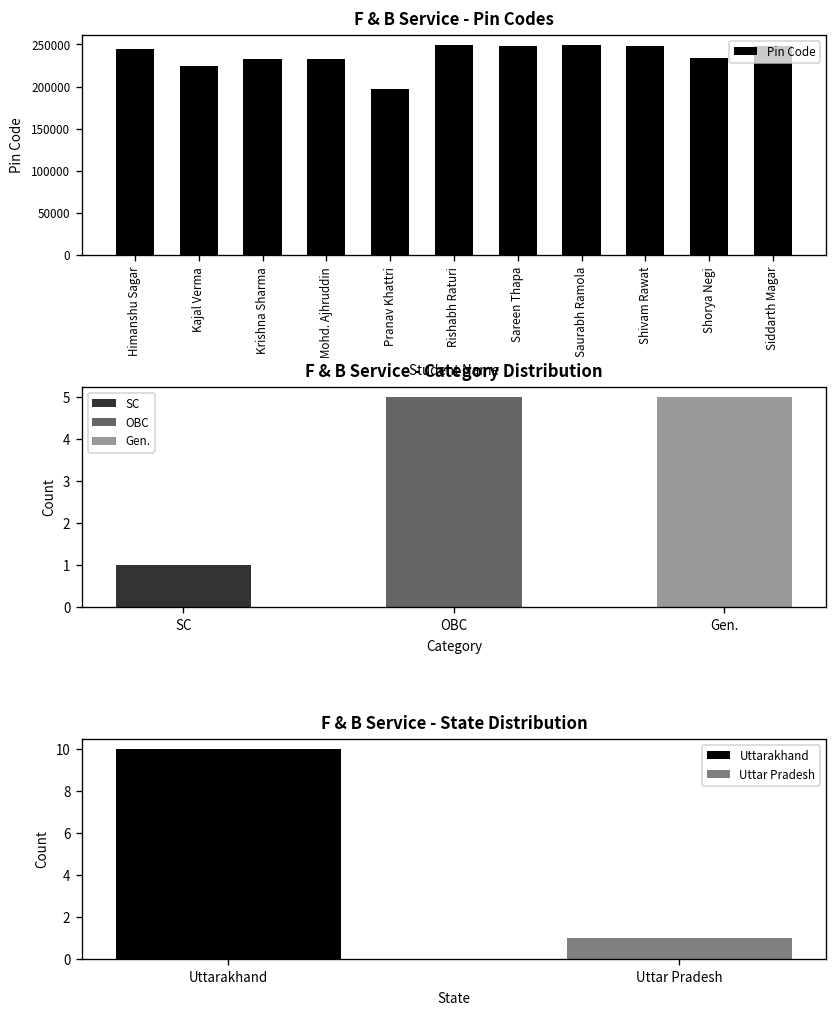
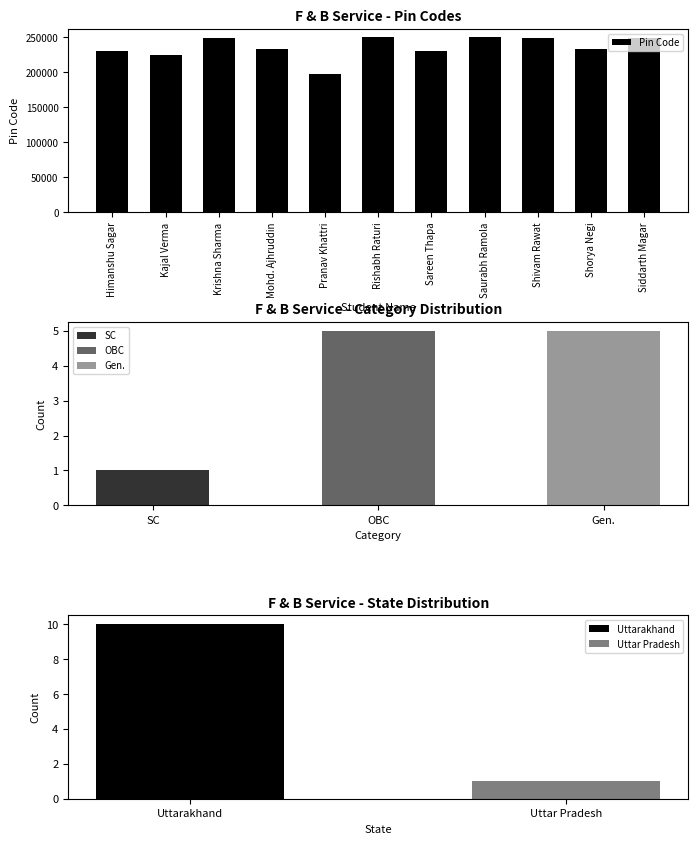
  {
    "F & B Service - Pin Codes": {
-     "Himanshu Sagar": 240000,
+     "Himanshu Sagar": 230000,
      "Kajal Verma": 220000,
-     "Krishna Sharma": 230000,
+     "Krishna Sharma": 250000,
      "Mohd. Ajhruddin": 230000,
      "Pranav Khattri": 200000,
      "Rishabh Raturi": 250000,
-     "Sareen Thapa": 250000,
+     "Sareen Thapa": 230000,
      "Saurabh Ramola": 250000,
      "Shivam Rawat": 250000,
      "Shorya Negi": 230000
    },
    "F & B Service - Category Distribution": {
      "SC": 1.0,
      "OBC": 5.0,
      "Gen.": 5.0
    },
    "F & B Service - State Distribution": {
      "Uttarakhand": 10.0,
      "Uttar Pradesh": 1.0
    }
  }
